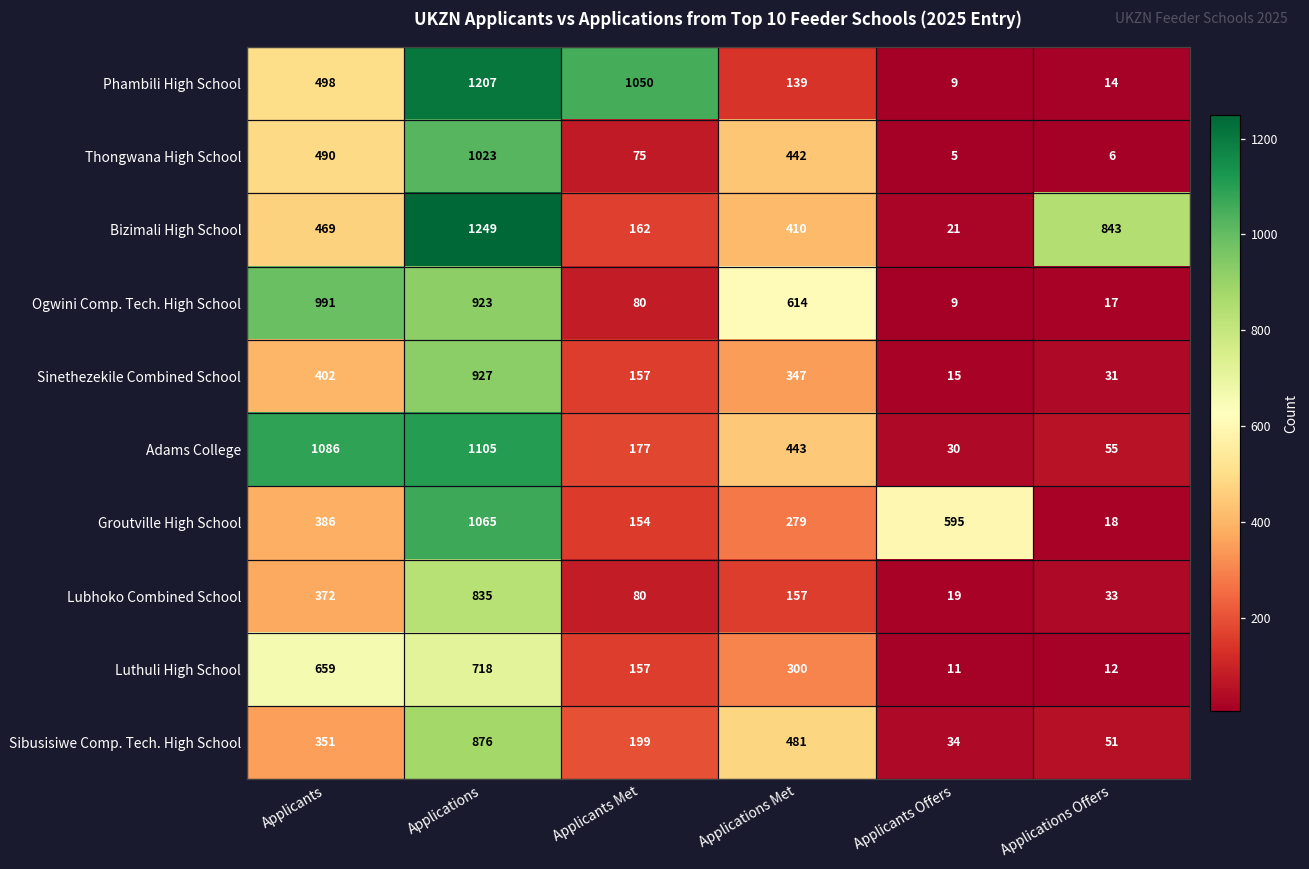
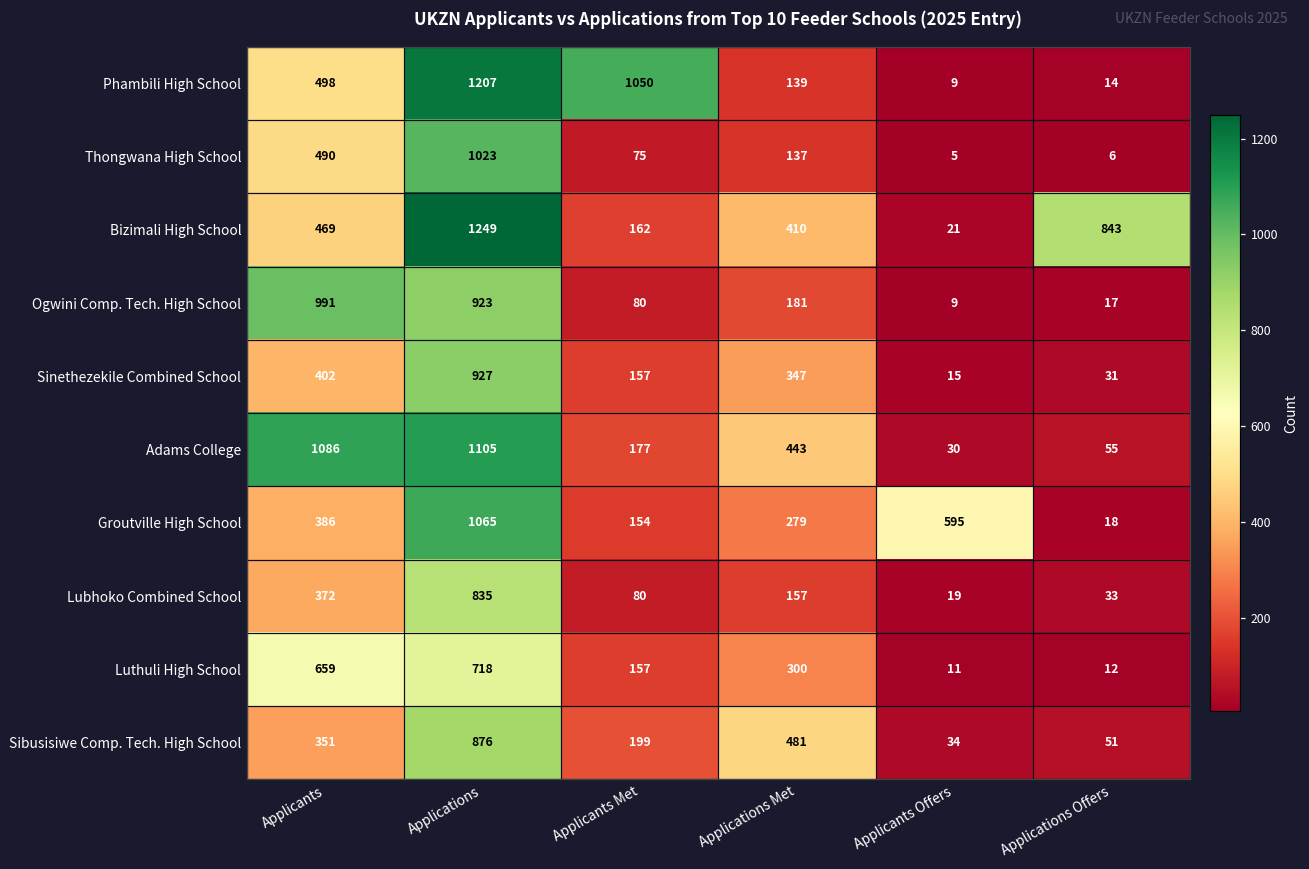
  {
    "Phambili High School": {
      "Applicants": 498,
      "Applications": 1207,
      "Applicants Met": 1050,
      "Applications Met": 139,
      "Applicants Offers": 9,
      "Applications Offers": 14
    },
    "Thongwana High School": {
      "Applicants": 490,
      "Applications": 1023,
      "Applicants Met": 75,
-     "Applications Met": 442,
+     "Applications Met": 137,
      "Applicants Offers": 5,
      "Applications Offers": 6
    },
    "Bizimali High School": {
      "Applicants": 469,
      "Applications": 1249,
      "Applicants Met": 162,
      "Applications Met": 410,
      "Applicants Offers": 21,
      "Applications Offers": 843
    },
    "Ogwini Comp. Tech. High School": {
      "Applicants": 991,
      "Applications": 923,
      "Applicants Met": 80,
-     "Applications Met": 614,
+     "Applications Met": 181,
      "Applicants Offers": 9,
      "Applications Offers": 17
    },
    "Sinethezekile Combined School": {
      "Applicants": 402,
      "Applications": 927,
      "Applicants Met": 157,
      "Applications Met": 347,
      "Applicants Offers": 15,
      "Applications Offers": 31
    },
    "Adams College": {
      "Applicants": 1086,
      "Applications": 1105,
      "Applicants Met": 177,
      "Applications Met": 443,
      "Applicants Offers": 30,
      "Applications Offers": 55
    },
    "Groutville High School": {
      "Applicants": 386,
      "Applications": 1065,
      "Applicants Met": 154,
      "Applications Met": 279,
      "Applicants Offers": 595,
      "Applications Offers": 18
    },
    "Lubhoko Combined School": {
      "Applicants": 372,
      "Applications": 835,
      "Applicants Met": 80,
      "Applications Met": 157,
      "Applicants Offers": 19,
      "Applications Offers": 33
    },
    "Luthuli High School": {
      "Applicants": 659,
      "Applications": 718,
      "Applicants Met": 157,
      "Applications Met": 300,
      "Applicants Offers": 11,
      "Applications Offers": 12
    },
    "Sibusisiwe Comp. Tech. High School": {
      "Applicants": 351,
      "Applications": 876,
      "Applicants Met": 199,
      "Applications Met": 481,
      "Applicants Offers": 34,
      "Applications Offers": 51
    }
  }
